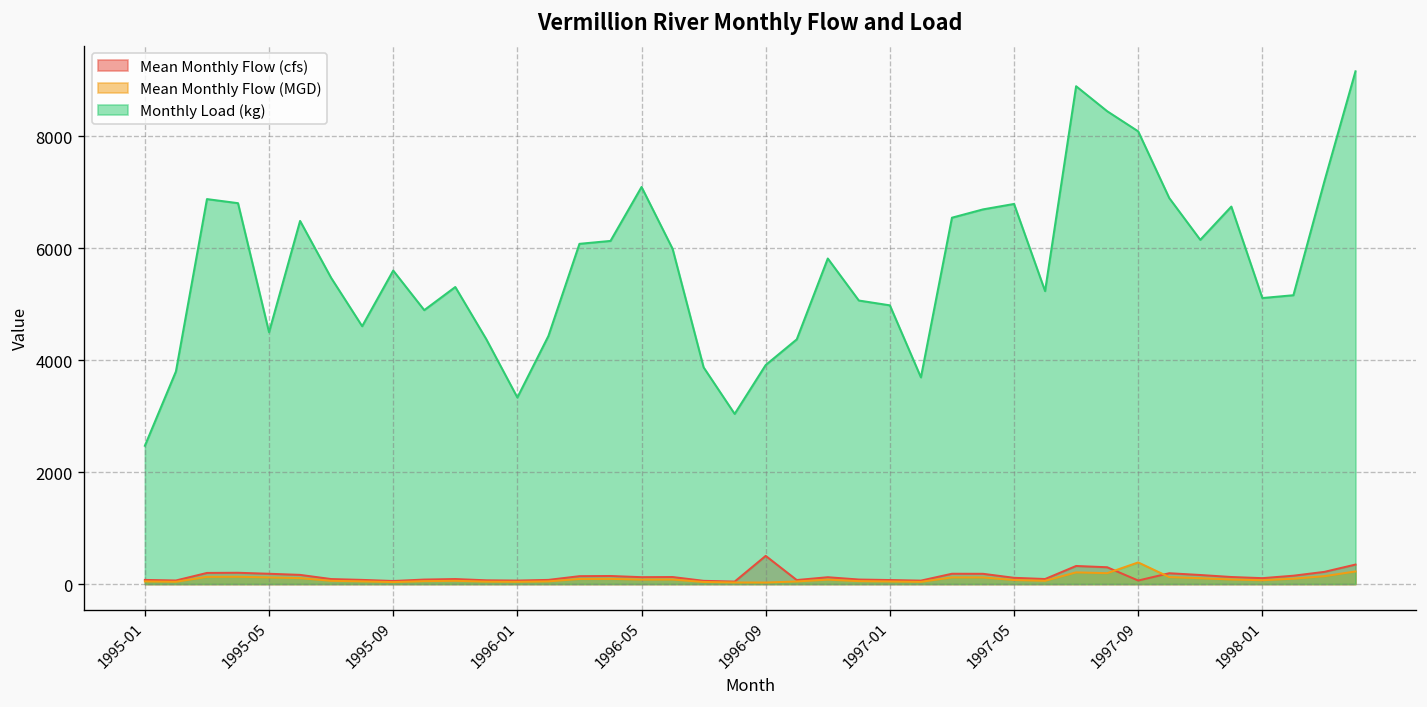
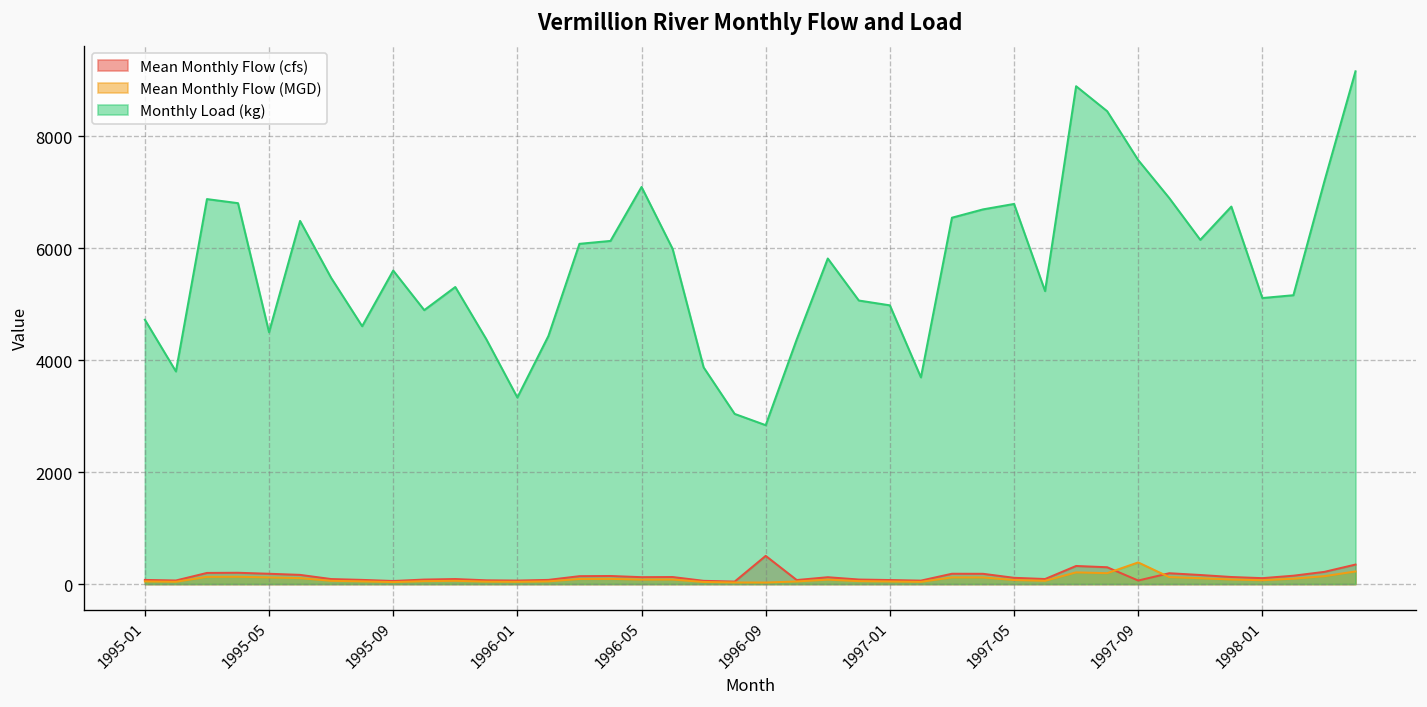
  {
    "Mean Monthly Flow (cfs)": {
      "1995-05": 200,
      "1996-09": 500,
      "1997-09": 100
    },
    "Mean Monthly Flow (MGD)": {
      "1995-05": 100,
      "1996-09": 0,
      "1997-09": 400
    },
    "Monthly Load (kg)": {
-     "1995-01": 2500,
+     "1995-01": 4700,
      "1995-05": 4500,
      "1995-09": 5600,
      "1996-01": 3300,
      "1996-05": 7100,
-     "1996-09": 3900,
+     "1996-09": 2800,
      "1997-01": 5000,
      "1997-05": 6800,
-     "1997-09": 8100,
+     "1997-09": 7600,
      "1998-01": 5100
    }
  }
